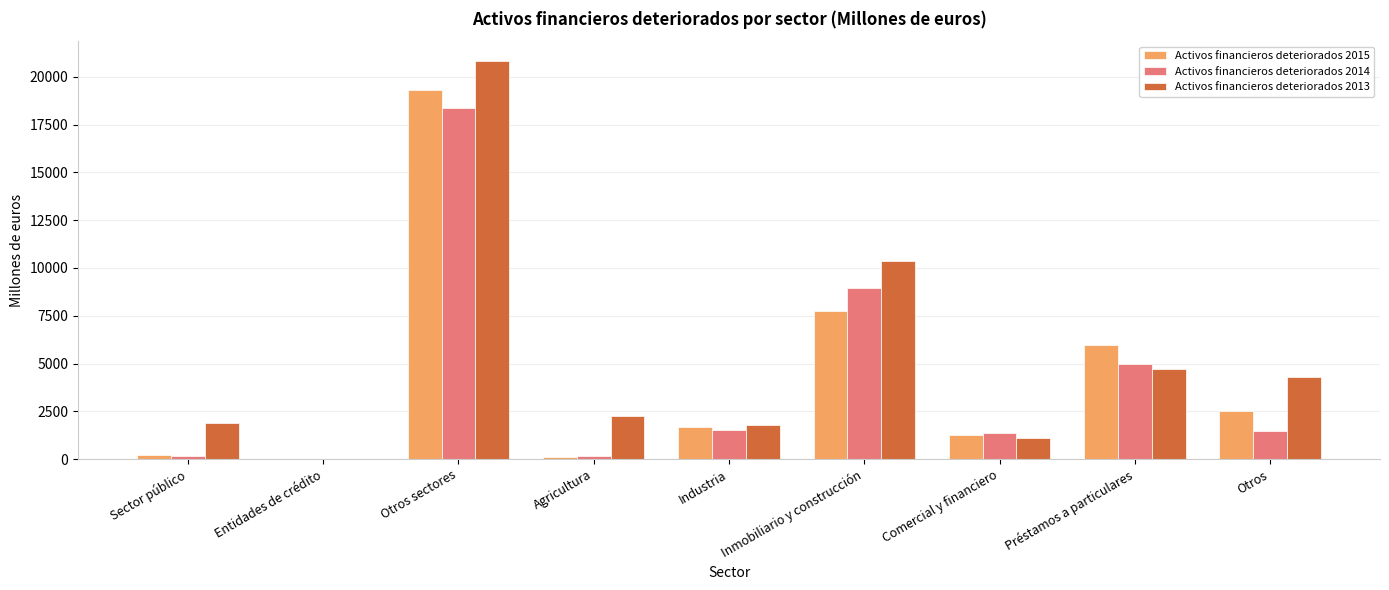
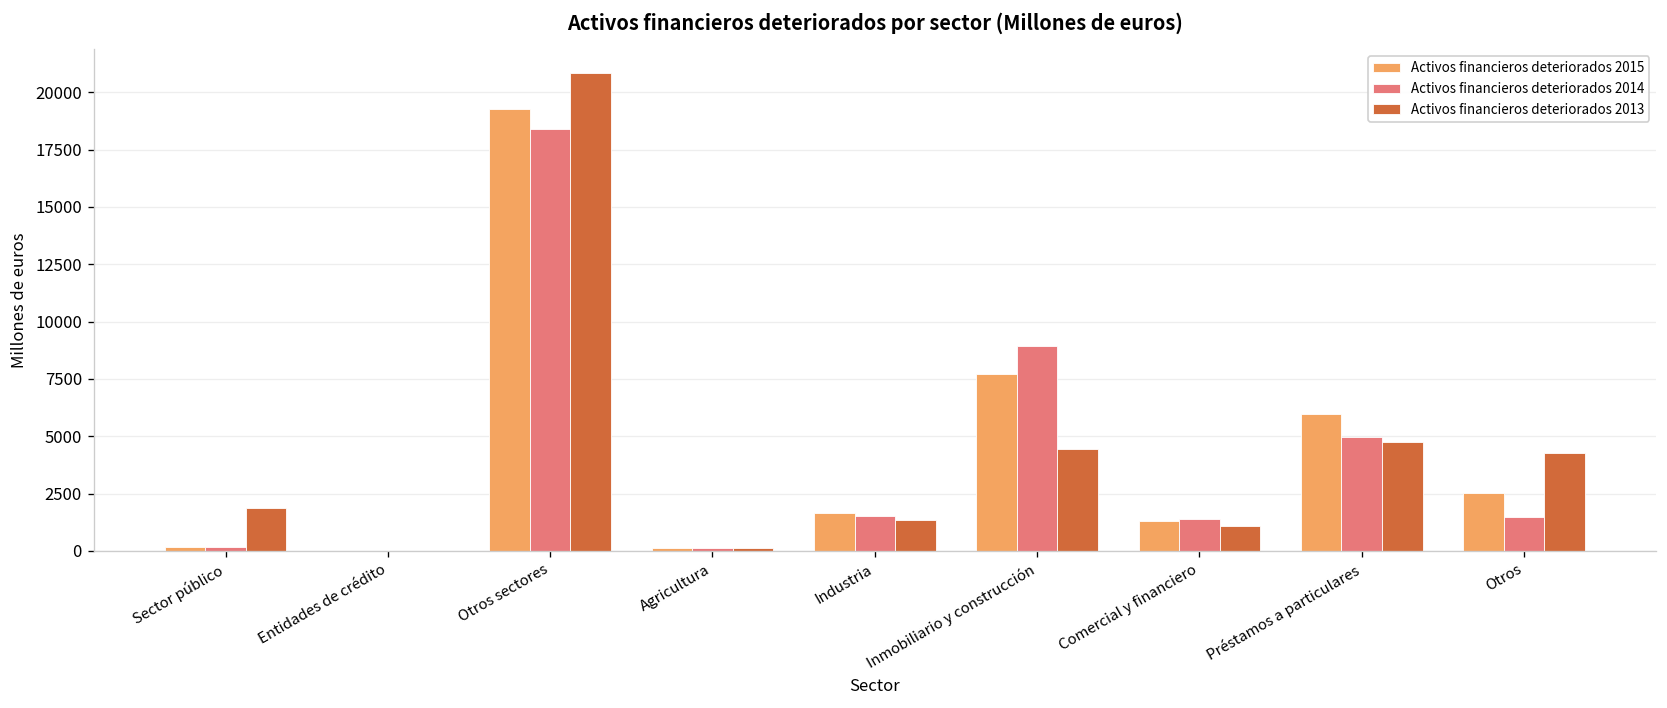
  {
    "Activos financieros deteriorados 2013": {
      "Sector público": 1900,
      "Entidades de crédito": 0,
      "Otros sectores": 20800,
-     "Agricultura": 2300,
-     "Industria": 1800,
-     "Inmobiliario y construcción": 10400,
+     "Agricultura": 100,
+     "Industria": 1300,
+     "Inmobiliario y construcción": 4400,
      "Comercial y financiero": 1100,
      "Préstamos a particulares": 4700,
      "Otros": 4300
    }
  }
